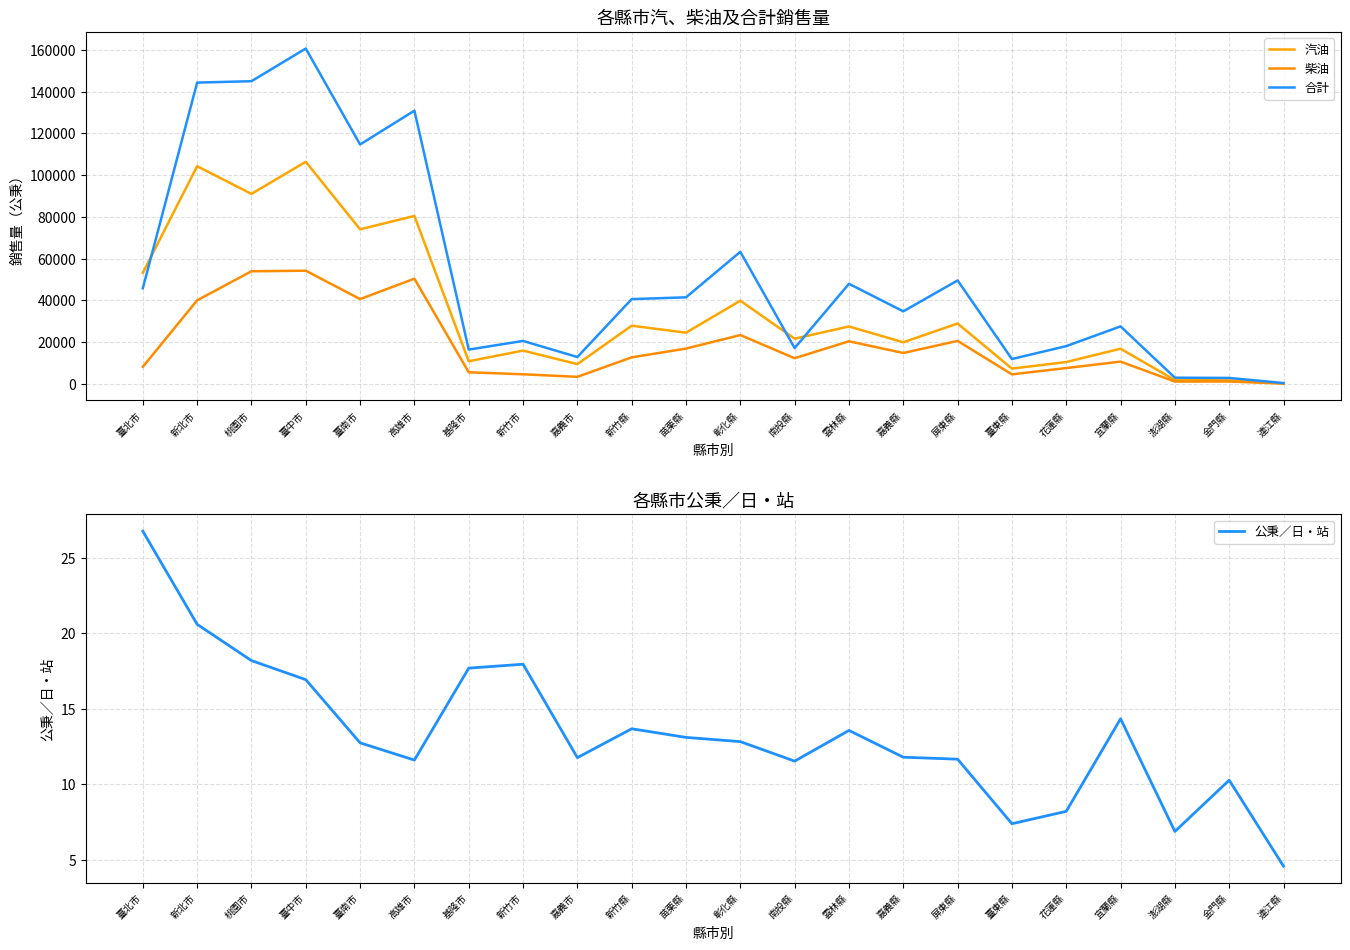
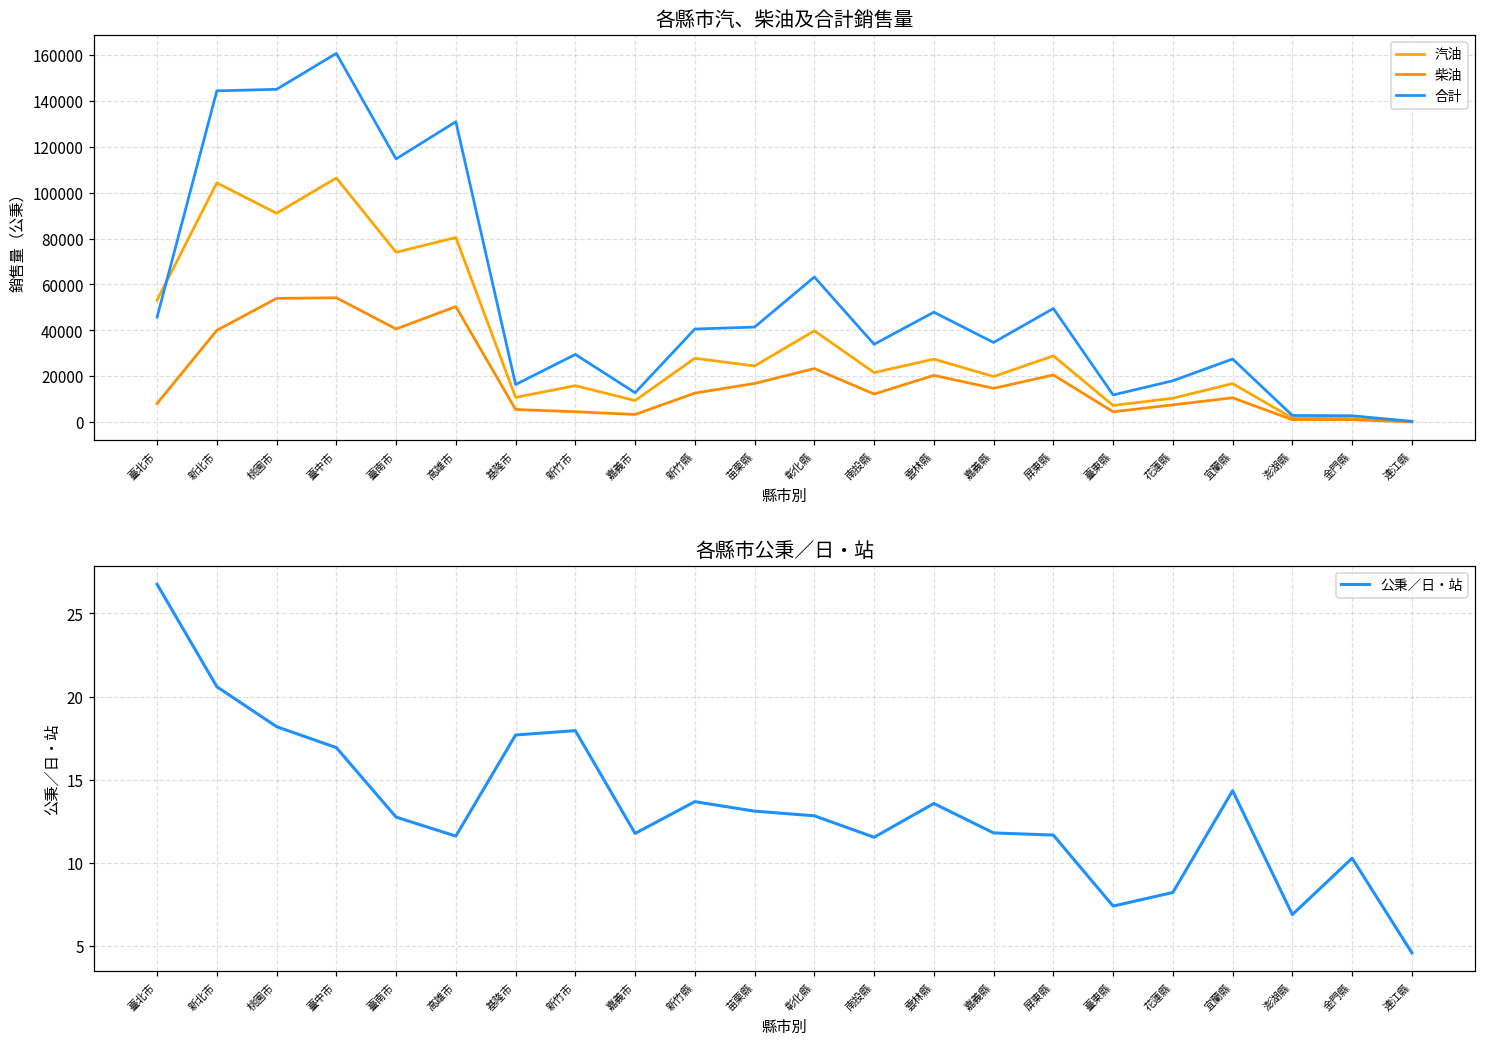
  {
    "各縣市汽、柴油及合計銷售量": {
      "合計": {
        "臺北市": 46000,
        "新北市": 144000,
        "桃園市": 145000,
        "臺中市": 161000,
        "臺南市": 115000,
        "高雄市": 131000,
        "基隆市": 16000,
-       "新竹市": 21000,
+       "新竹市": 30000,
        "嘉義市": 13000,
        "新竹縣": 41000,
        "苗栗縣": 41000,
        "彰化縣": 63000,
-       "南投縣": 17000,
+       "南投縣": 34000,
        "雲林縣": 48000,
        "嘉義縣": 35000,
        "屏東縣": 50000,
        "臺東縣": 12000,
        "花蓮縣": 18000,
        "宜蘭縣": 28000
      }
    },
    "各縣市公秉／日・站": {
      "臺北市": 26.8,
      "新北市": 20.6,
      "桃園市": 18.2,
      "臺中市": 16.9,
      "臺南市": 12.8,
      "高雄市": 11.6,
      "基隆市": 17.7,
      "新竹市": 18.0,
      "嘉義市": 11.8,
      "新竹縣": 13.7,
      "苗栗縣": 13.1,
      "彰化縣": 12.8,
      "南投縣": 11.5,
      "雲林縣": 13.6,
      "嘉義縣": 11.8,
      "屏東縣": 11.7,
      "臺東縣": 7.4,
      "花蓮縣": 8.2,
      "宜蘭縣": 14.3,
      "澎湖縣": 6.9,
      "金門縣": 10.3,
      "連江縣": 4.6
    }
  }
